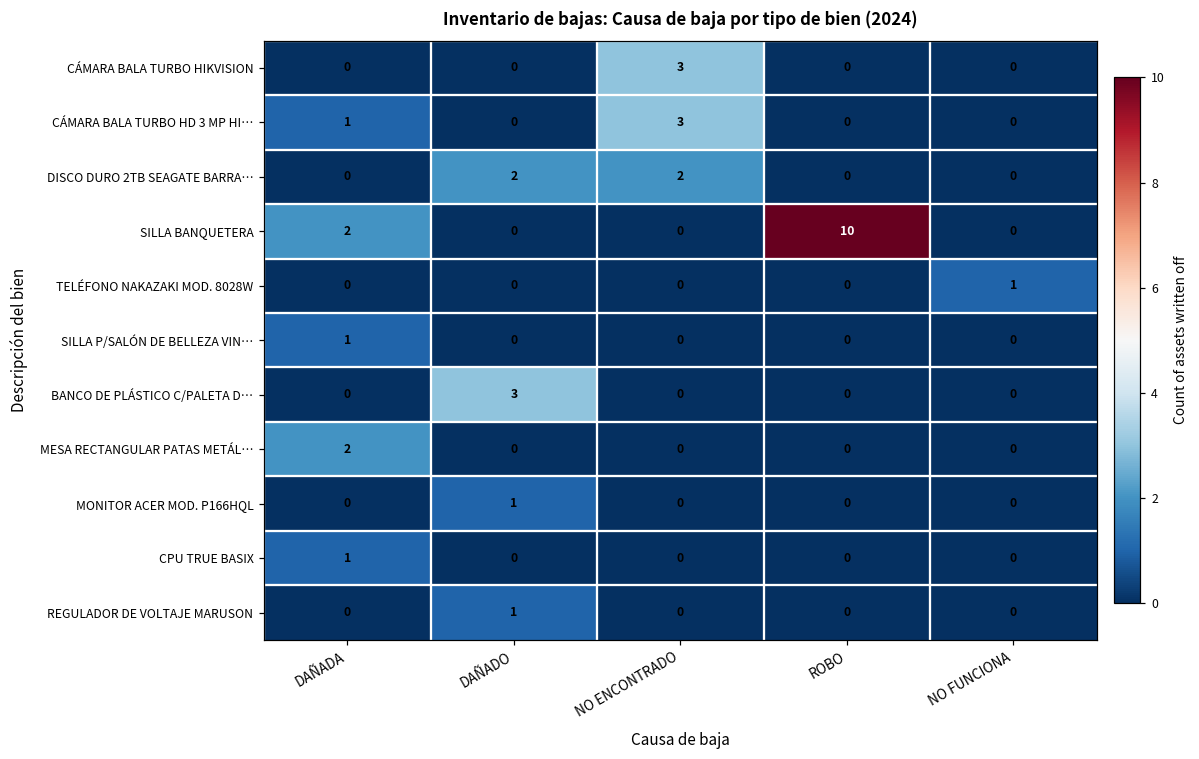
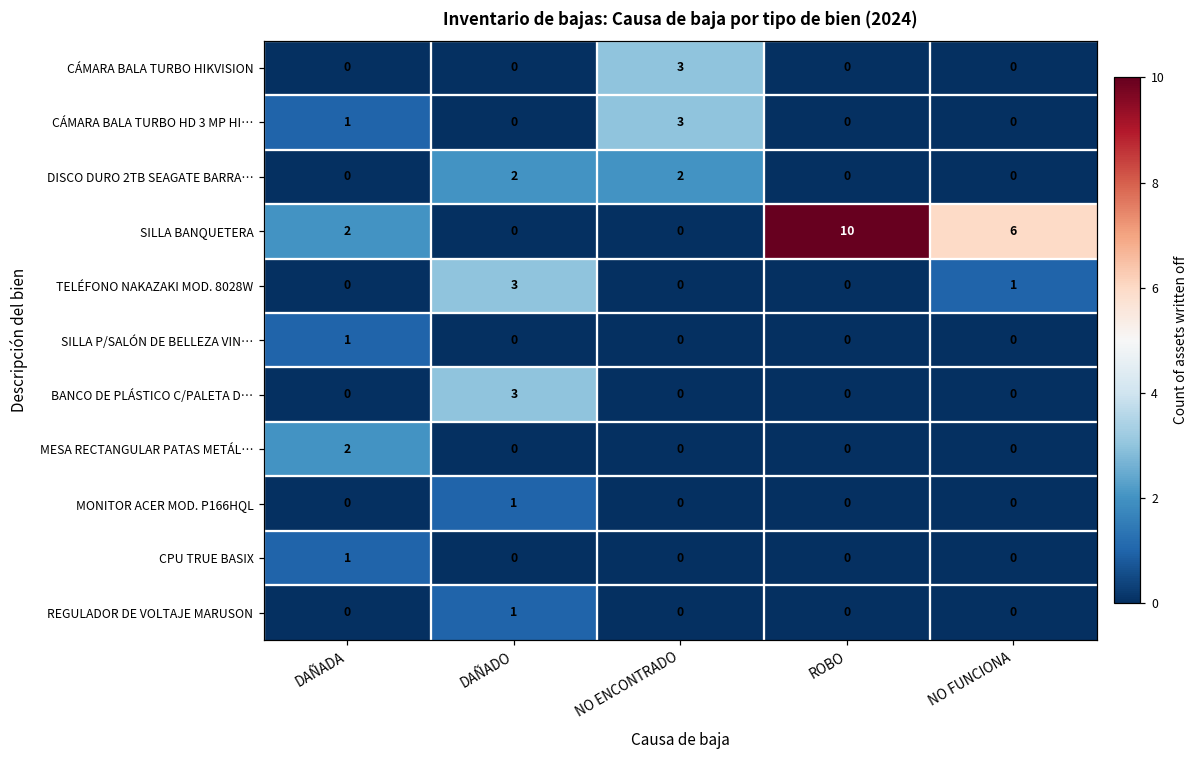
  {
    "CÁMARA BALA TURBO HIKVISION": {
      "DAÑADA": 0,
      "DAÑADO": 0,
      "NO ENCONTRADO": 3,
      "ROBO": 0,
      "NO FUNCIONA": 0
    },
    "CÁMARA BALA TURBO HD 3 MP HI…": {
      "DAÑADA": 1,
      "DAÑADO": 0,
      "NO ENCONTRADO": 3,
      "ROBO": 0,
      "NO FUNCIONA": 0
    },
    "DISCO DURO 2TB SEAGATE BARRA…": {
      "DAÑADA": 0,
      "DAÑADO": 2,
      "NO ENCONTRADO": 2,
      "ROBO": 0,
      "NO FUNCIONA": 0
    },
    "SILLA BANQUETERA": {
      "DAÑADA": 2,
      "DAÑADO": 0,
      "NO ENCONTRADO": 0,
      "ROBO": 10,
-     "NO FUNCIONA": 0
+     "NO FUNCIONA": 6
    },
    "TELÉFONO NAKAZAKI MOD. 8028W": {
      "DAÑADA": 0,
-     "DAÑADO": 0,
+     "DAÑADO": 3,
      "NO ENCONTRADO": 0,
      "ROBO": 0,
      "NO FUNCIONA": 1
    },
    "SILLA P/SALÓN DE BELLEZA VIN…": {
      "DAÑADA": 1,
      "DAÑADO": 0,
      "NO ENCONTRADO": 0,
      "ROBO": 0,
      "NO FUNCIONA": 0
    },
    "BANCO DE PLÁSTICO C/PALETA D…": {
      "DAÑADA": 0,
      "DAÑADO": 3,
      "NO ENCONTRADO": 0,
      "ROBO": 0,
      "NO FUNCIONA": 0
    },
    "MESA RECTANGULAR PATAS METÁL…": {
      "DAÑADA": 2,
      "DAÑADO": 0,
      "NO ENCONTRADO": 0,
      "ROBO": 0,
      "NO FUNCIONA": 0
    },
    "MONITOR ACER MOD. P166HQL": {
      "DAÑADA": 0,
      "DAÑADO": 1,
      "NO ENCONTRADO": 0,
      "ROBO": 0,
      "NO FUNCIONA": 0
    },
    "CPU TRUE BASIX": {
      "DAÑADA": 1,
      "DAÑADO": 0,
      "NO ENCONTRADO": 0,
      "ROBO": 0,
      "NO FUNCIONA": 0
    },
    "REGULADOR DE VOLTAJE MARUSON": {
      "DAÑADA": 0,
      "DAÑADO": 1,
      "NO ENCONTRADO": 0,
      "ROBO": 0,
      "NO FUNCIONA": 0
    }
  }
